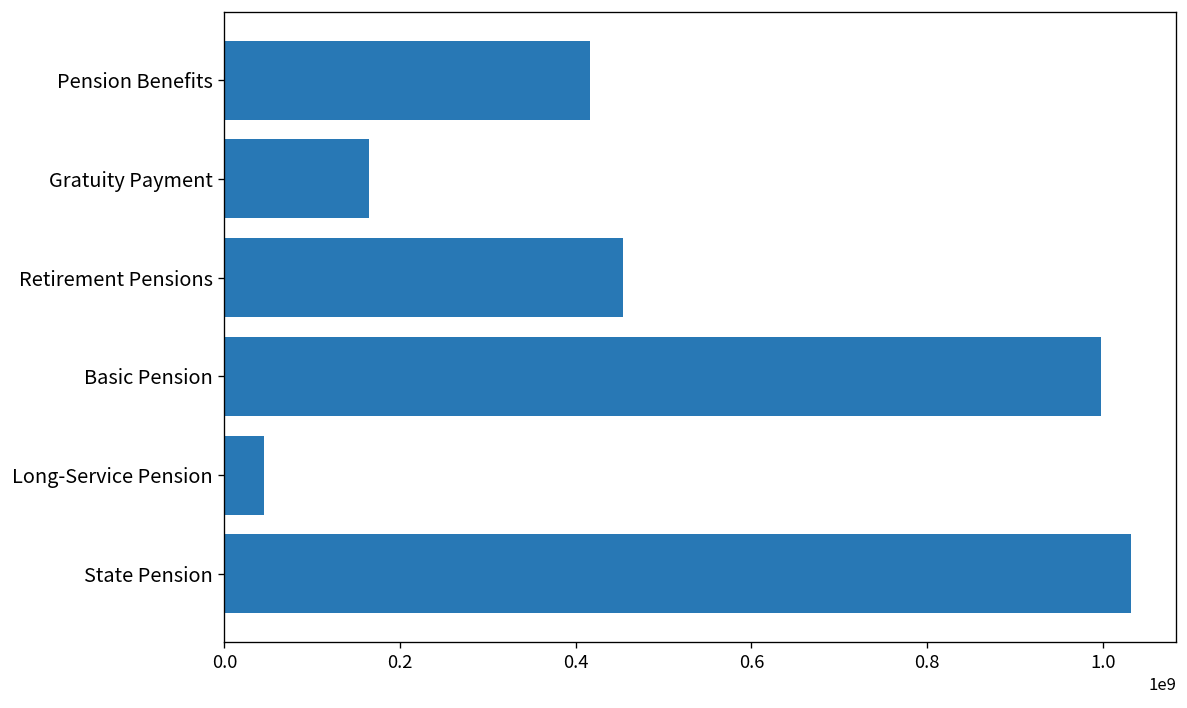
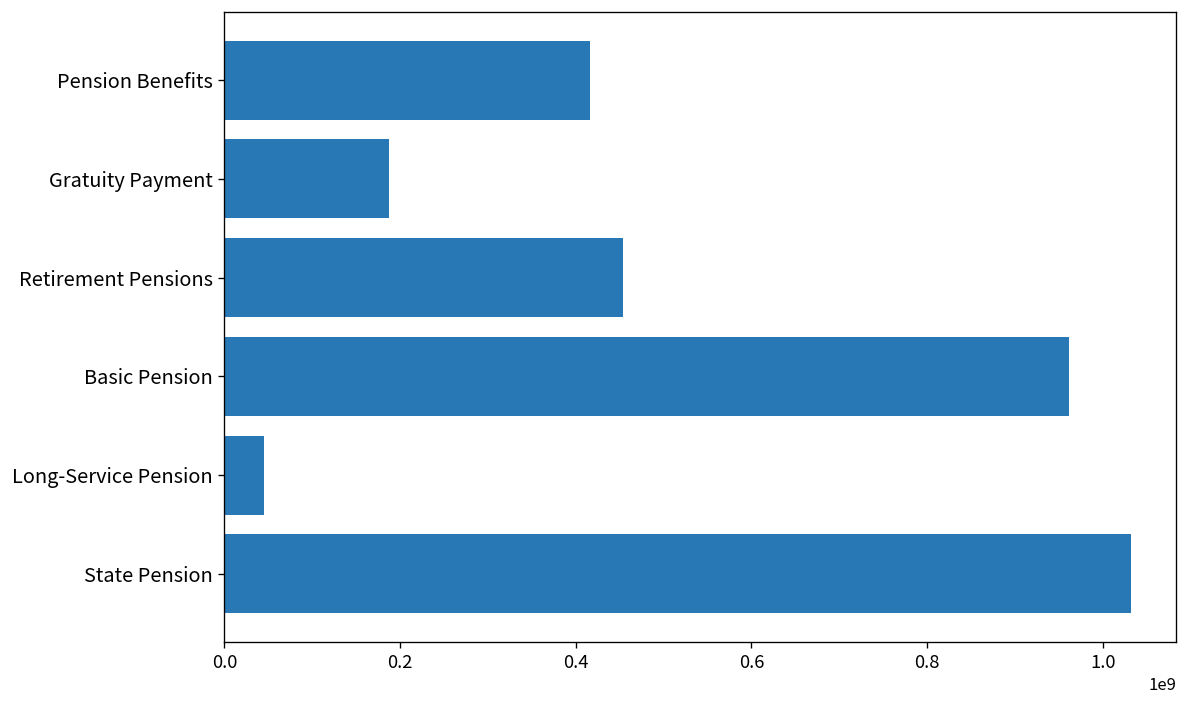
  {
    "Pension Benefits": 420000000,
-   "Gratuity Payment": 160000000,
+   "Gratuity Payment": 190000000,
    "Retirement Pensions": 450000000,
-   "Basic Pension": 1000000000,
+   "Basic Pension": 960000000,
    "Long-Service Pension": 40000000,
    "State Pension": 1030000000
  }
